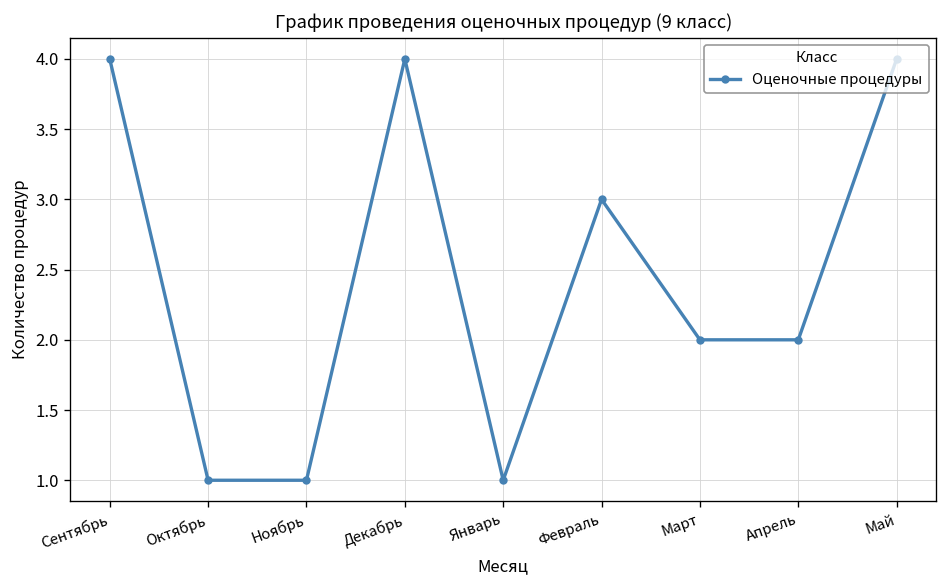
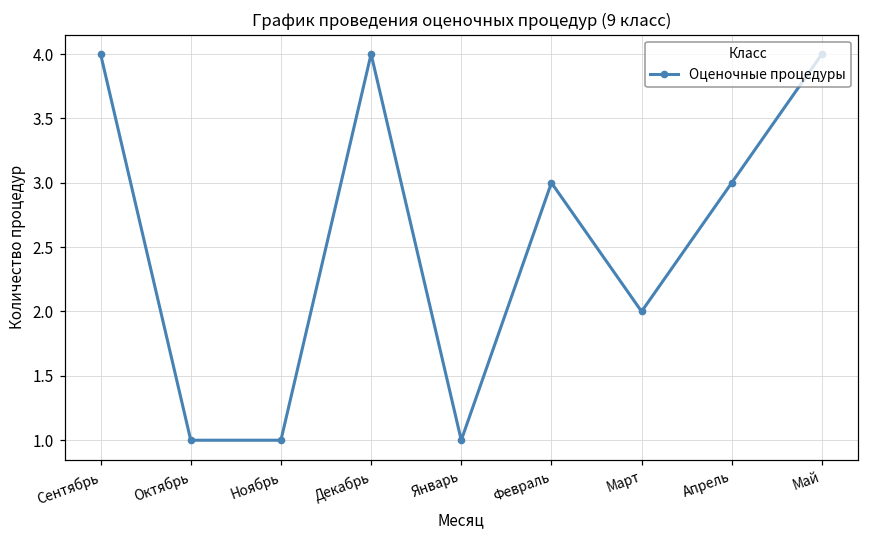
  {
    "Сентябрь": 4,
    "Октябрь": 1,
    "Ноябрь": 1,
    "Декабрь": 4,
    "Январь": 1,
    "Февраль": 3,
    "Март": 2,
-   "Апрель": 2
+   "Апрель": 3
  }
